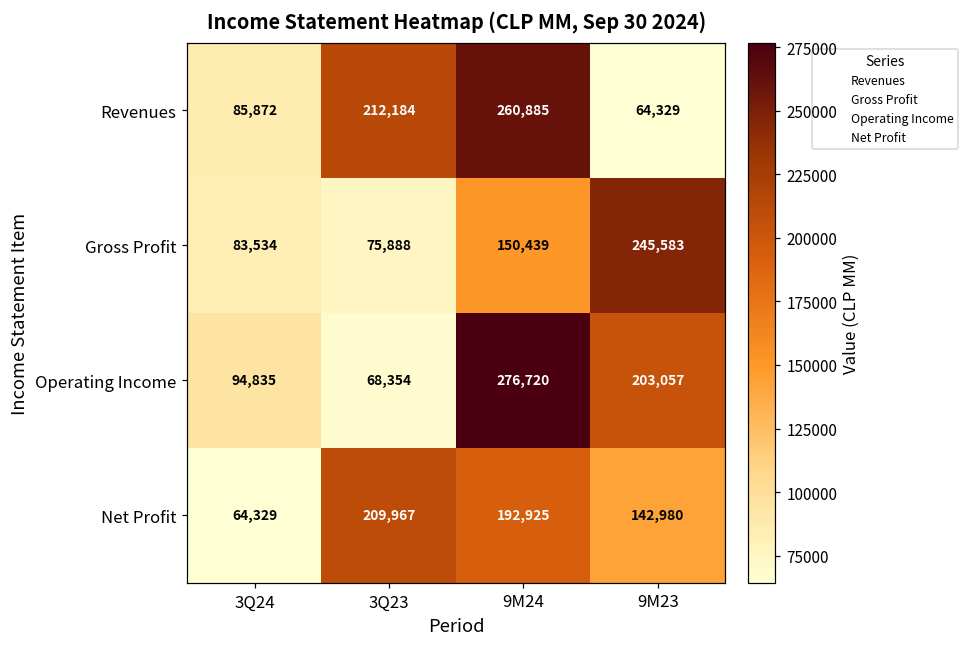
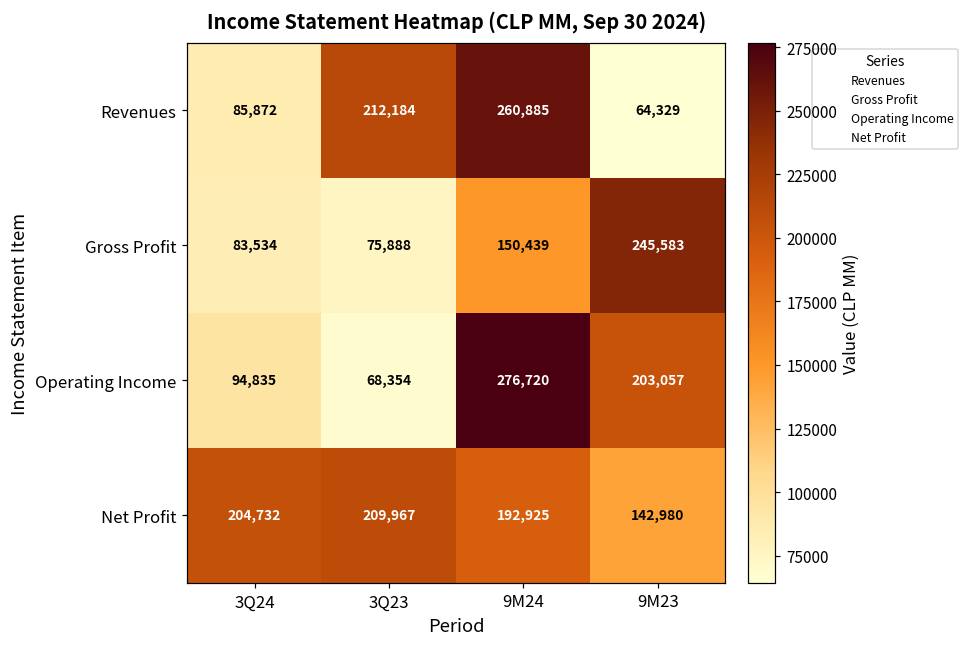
  {
    "Revenues": {
      "3Q24": "85,872",
      "3Q23": "212,184",
      "9M24": "260,885",
      "9M23": "64,329"
    },
    "Gross Profit": {
      "3Q24": "83,534",
      "3Q23": "75,888",
      "9M24": "150,439",
      "9M23": "245,583"
    },
    "Operating Income": {
      "3Q24": "94,835",
      "3Q23": "68,354",
      "9M24": "276,720",
      "9M23": "203,057"
    },
    "Net Profit": {
-     "3Q24": "64,329",
+     "3Q24": "204,732",
      "3Q23": "209,967",
      "9M24": "192,925",
      "9M23": "142,980"
    }
  }
